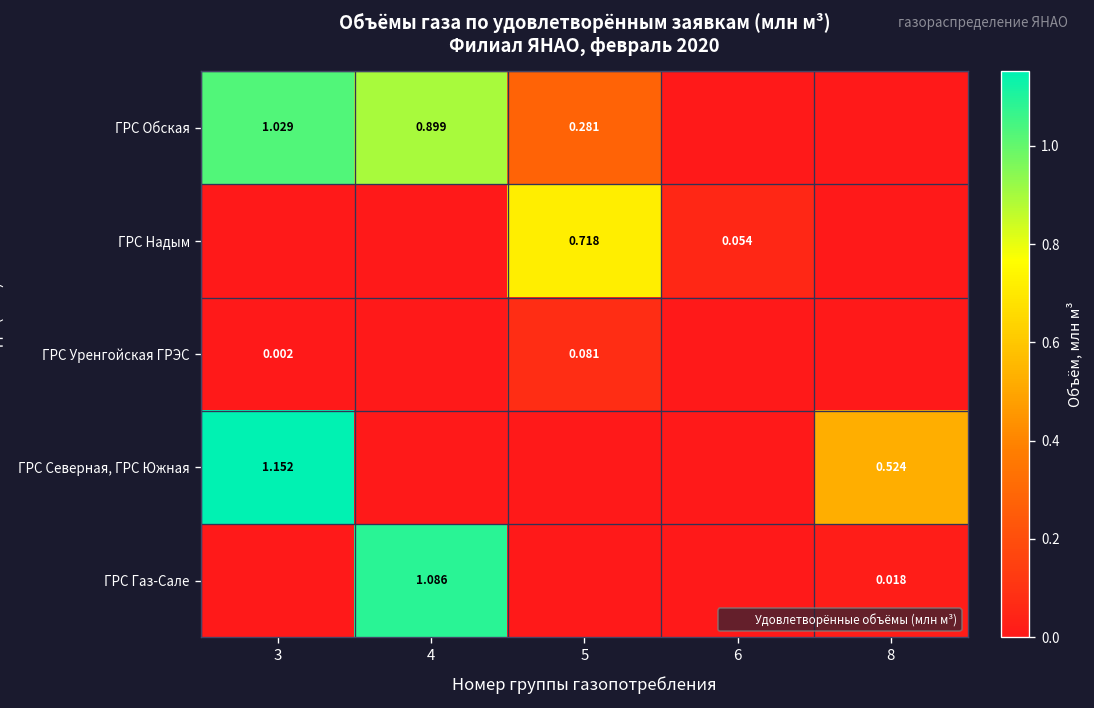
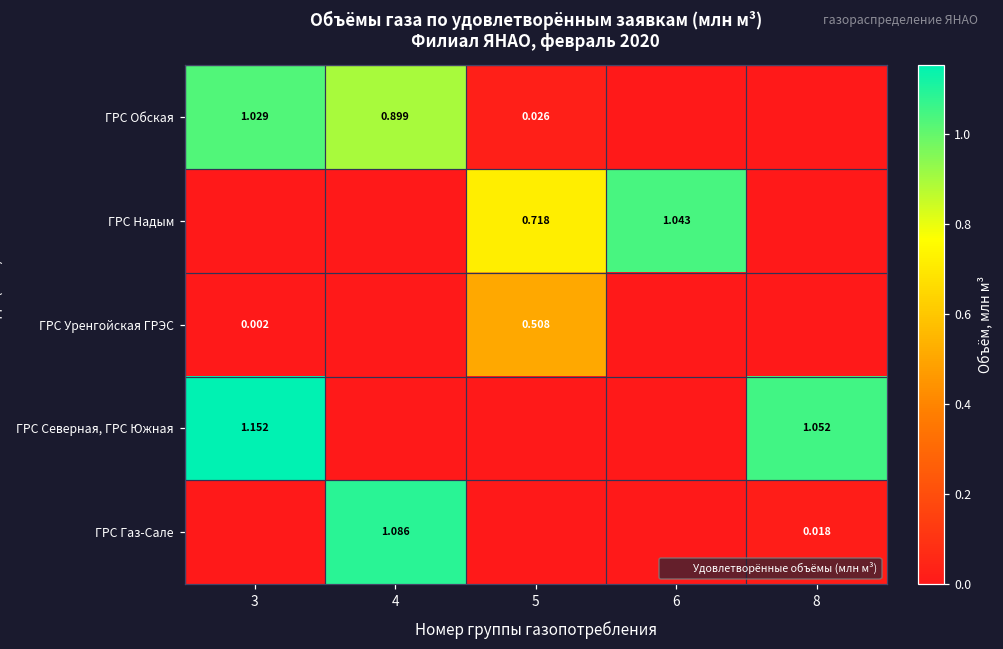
  {
    "ГРС Обская": {
      "3": 1.029,
      "4": 0.899,
-     "5": 0.281
+     "5": 0.026
    },
    "ГРС Надым": {
      "5": 0.718,
-     "6": 0.054
+     "6": 1.043
    },
    "ГРС Уренгойская ГРЭС": {
      "3": 0.002,
-     "5": 0.081
+     "5": 0.508
    },
    "ГРС Северная, ГРС Южная": {
      "3": 1.152,
-     "8": 0.524
+     "8": 1.052
    },
    "ГРС Газ-Сале": {
      "4": 1.086,
      "8": 0.018
    }
  }
